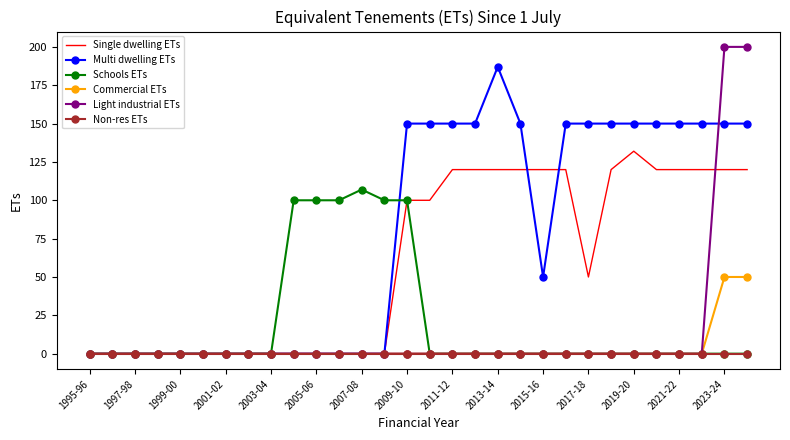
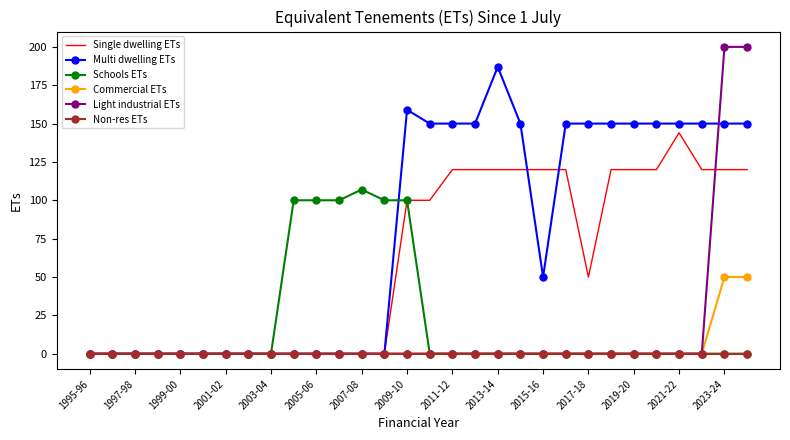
  {
    "Single dwelling ETs": {
      "2011-12": 120,
      "2013-14": 120,
      "2015-16": 120,
      "2017-18": 50,
-     "2019-20": 132,
-     "2021-22": 120,
+     "2019-20": 120,
+     "2021-22": 144,
      "2023-24": 120
    },
    "Multi dwelling ETs": {
-     "2009-10": 150,
+     "2009-10": 159,
      "2011-12": 150,
      "2013-14": 187,
      "2015-16": 50,
      "2017-18": 150,
      "2019-20": 150,
      "2021-22": 150,
      "2023-24": 150
    },
    "Schools ETs": {
      "2005-06": 100,
      "2007-08": 107
    },
    "Commercial ETs": {
      "2023-24": 50
    },
    "Light industrial ETs": {
      "2023-24": 200
    }
  }
